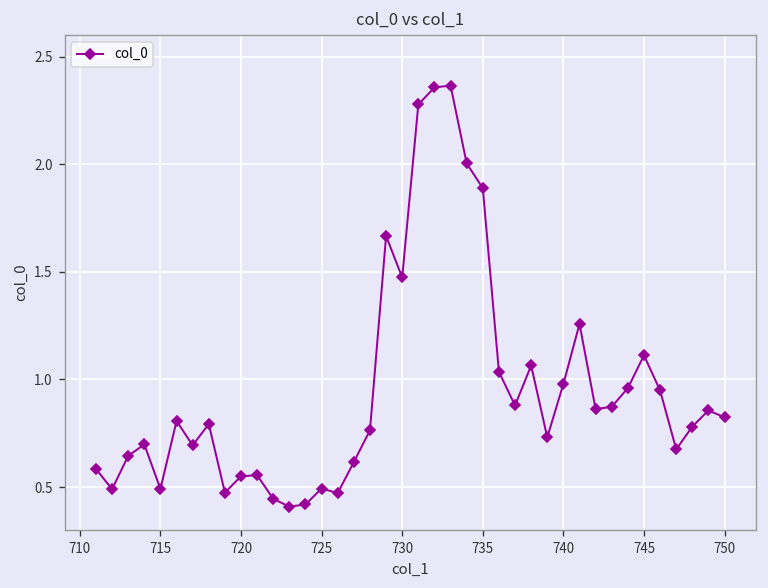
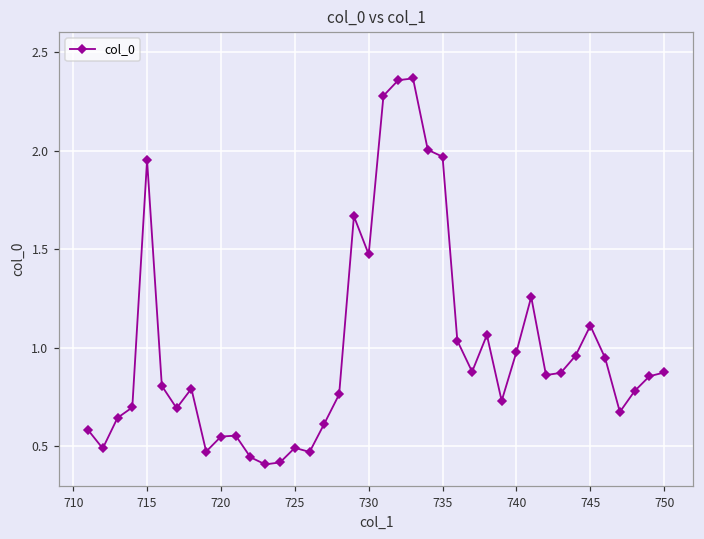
  {
-   "715": 0.49,
+   "715": 1.95,
    "720": 0.55,
    "725": 0.49,
    "730": 1.47,
-   "735": 1.89,
+   "735": 1.97,
    "740": 0.98,
    "745": 1.11,
-   "750": 0.82
+   "750": 0.88
  }
